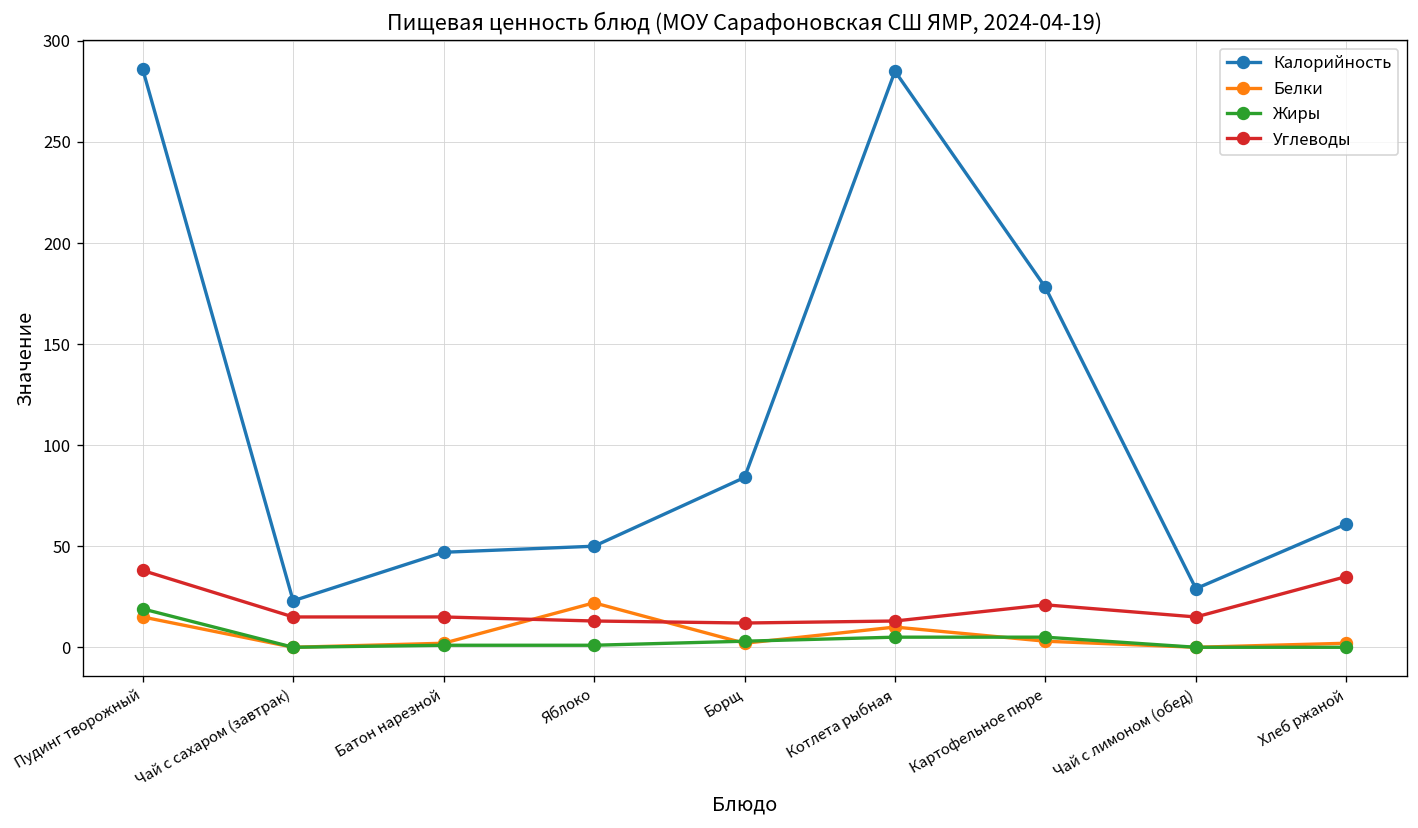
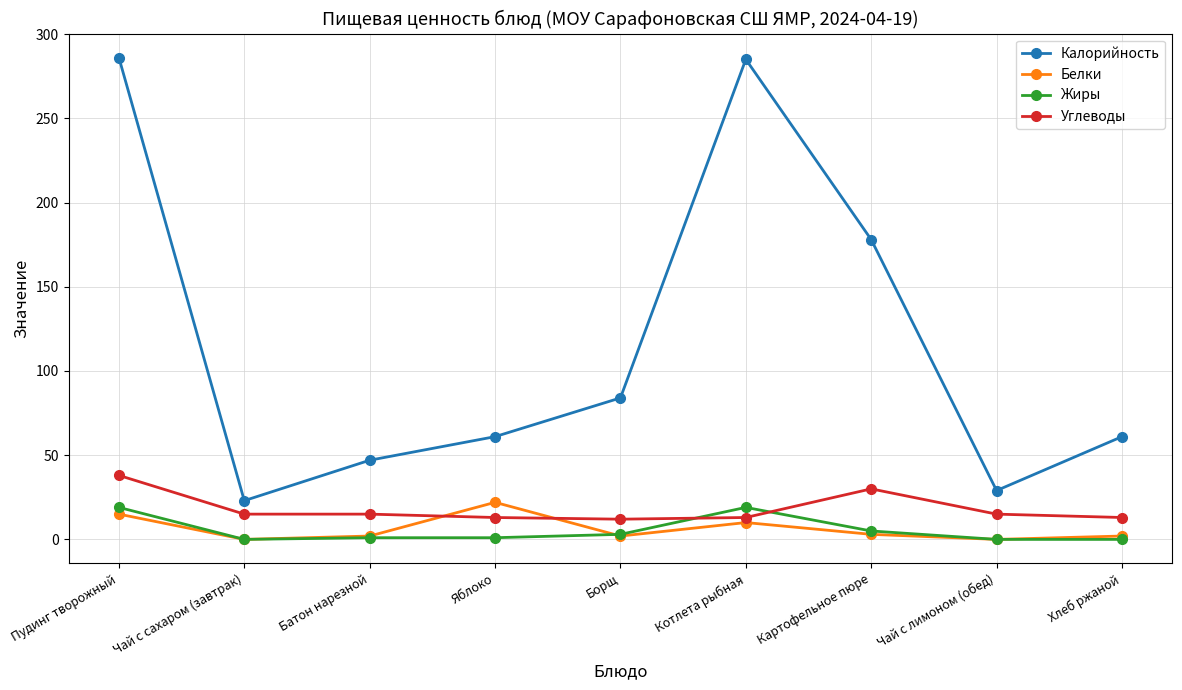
  {
    "Калорийность": {
      "Пудинг творожный": 286,
      "Чай с сахаром (завтрак)": 23,
      "Батон нарезной": 47,
-     "Яблоко": 50,
+     "Яблоко": 61,
      "Борщ": 84,
      "Котлета рыбная": 285,
      "Картофельное пюре": 178,
      "Чай с лимоном (обед)": 29,
      "Хлеб ржаной": 61
    },
    "Белки": {
      "Пудинг творожный": 15,
      "Яблоко": 22,
      "Котлета рыбная": 10,
      "Картофельное пюре": 3,
      "Хлеб ржаной": 2
    },
    "Жиры": {
      "Пудинг творожный": 19,
      "Яблоко": 1,
-     "Котлета рыбная": 5,
+     "Котлета рыбная": 19,
      "Картофельное пюре": 5,
      "Хлеб ржаной": 0
    },
    "Углеводы": {
      "Пудинг творожный": 38,
      "Чай с сахаром (завтрак)": 15,
      "Батон нарезной": 15,
      "Яблоко": 13,
      "Борщ": 12,
      "Котлета рыбная": 13,
-     "Картофельное пюре": 21,
+     "Картофельное пюре": 30,
      "Чай с лимоном (обед)": 15,
-     "Хлеб ржаной": 35
+     "Хлеб ржаной": 13
    }
  }
